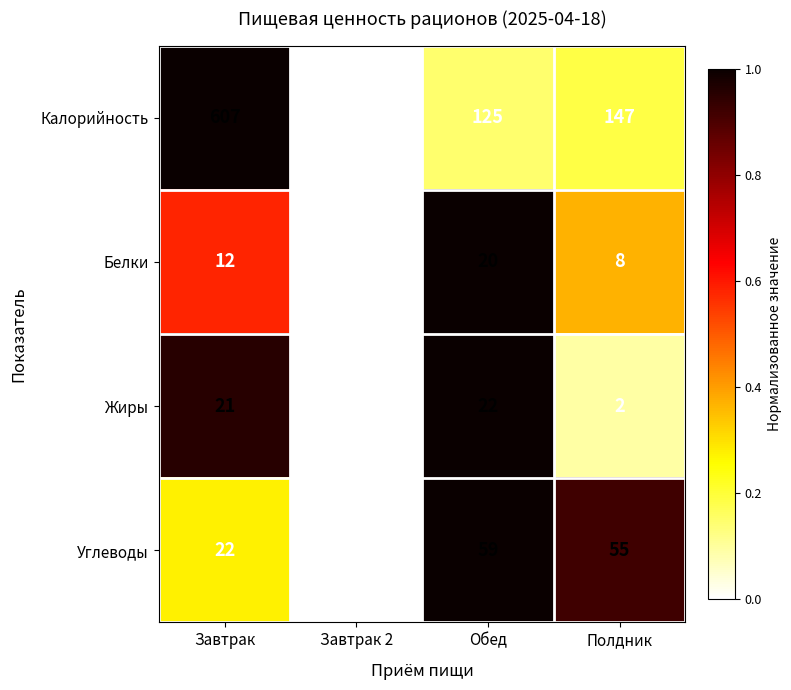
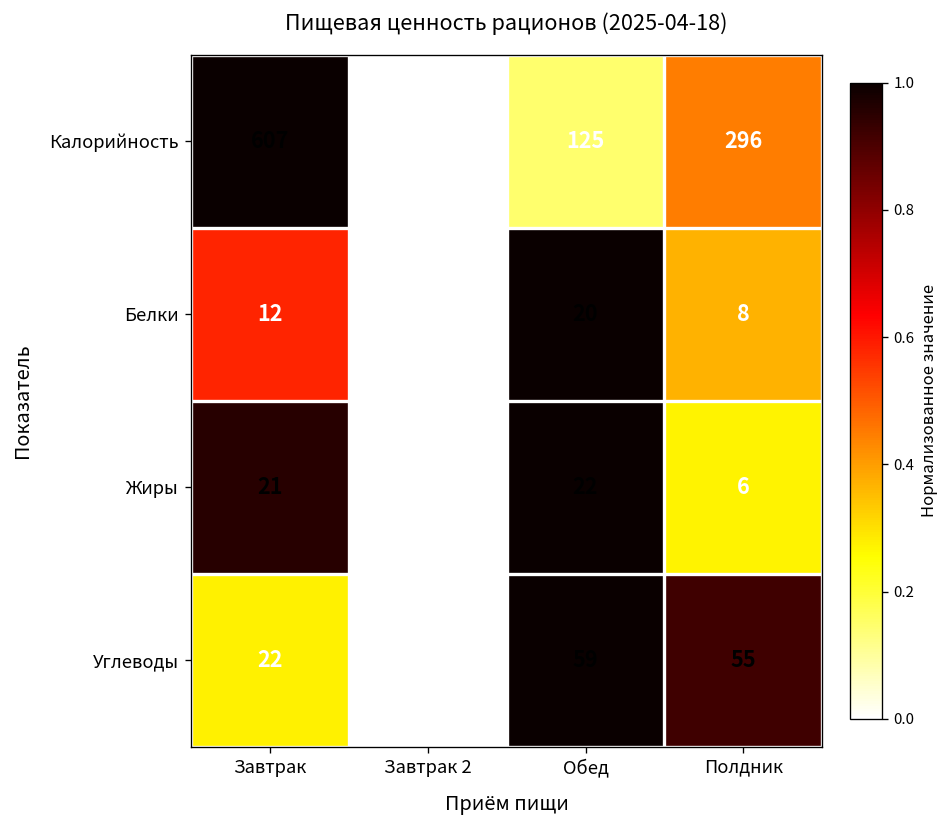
  {
    "Калорийность": {
      "Обед": 125,
-     "Полдник": 147
+     "Полдник": 296
    },
    "Белки": {
      "Завтрак": 12,
      "Полдник": 8
    },
    "Жиры": {
-     "Полдник": 2
+     "Полдник": 6
    },
    "Углеводы": {
      "Завтрак": 22,
      "Полдник": 55
    }
  }
